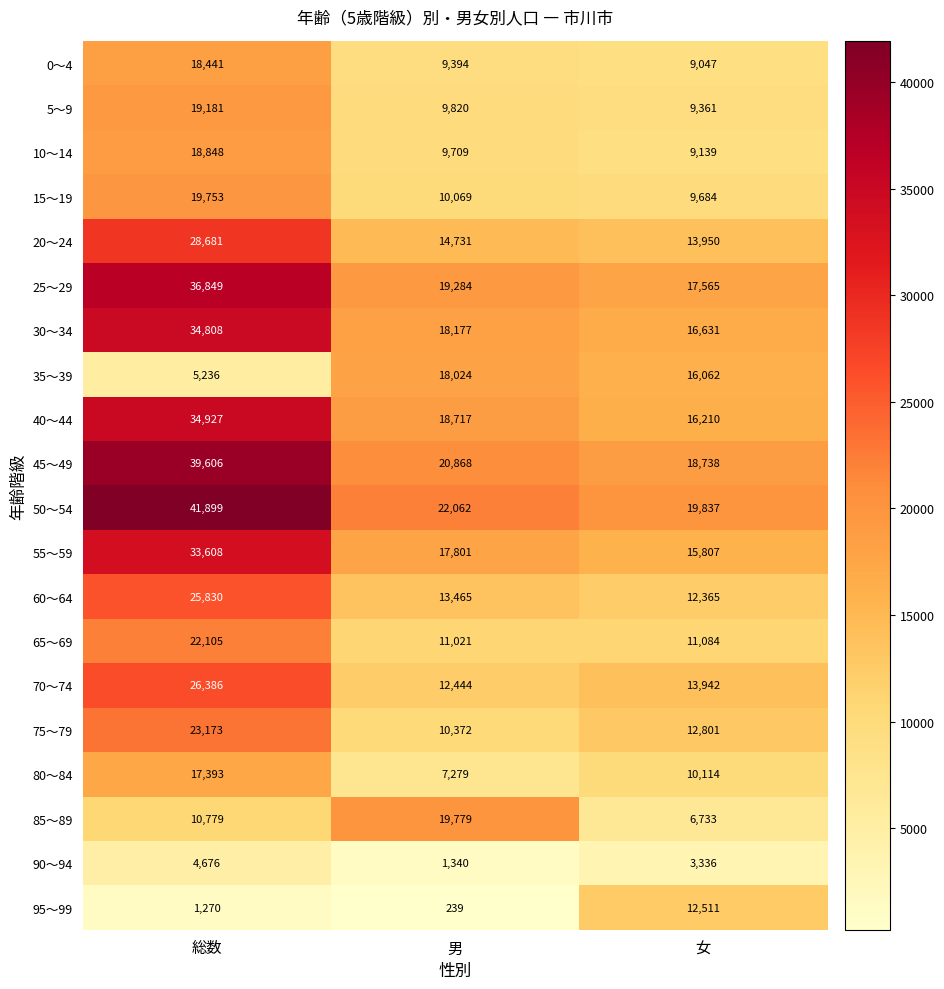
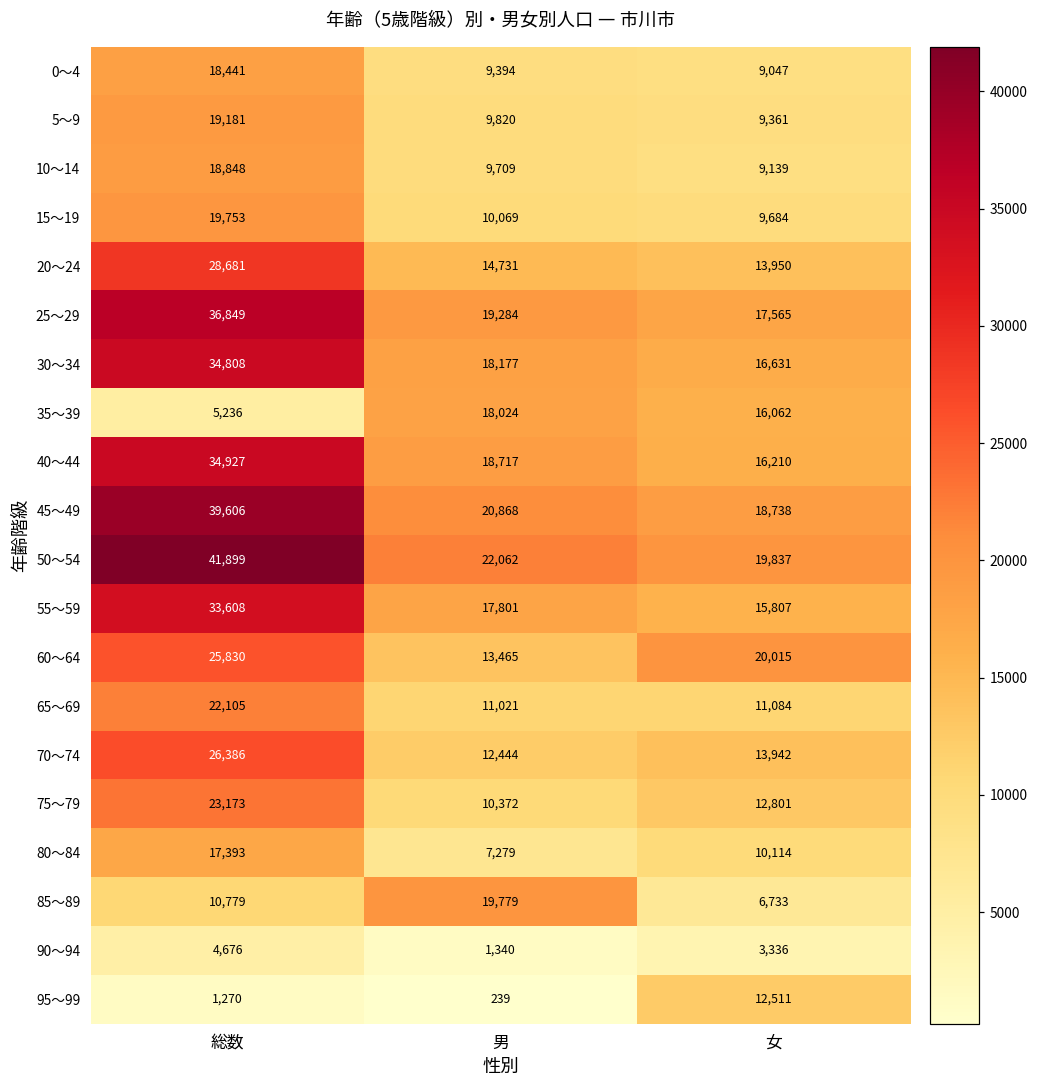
  {
    "0～4": {
      "総数": "18,441",
      "男": "9,394",
      "女": "9,047"
    },
    "5～9": {
      "総数": "19,181",
      "男": "9,820",
      "女": "9,361"
    },
    "10～14": {
      "総数": "18,848",
      "男": "9,709",
      "女": "9,139"
    },
    "15～19": {
      "総数": "19,753",
      "男": "10,069",
      "女": "9,684"
    },
    "20～24": {
      "総数": "28,681",
      "男": "14,731",
      "女": "13,950"
    },
    "25～29": {
      "総数": "36,849",
      "男": "19,284",
      "女": "17,565"
    },
    "30～34": {
      "総数": "34,808",
      "男": "18,177",
      "女": "16,631"
    },
    "35～39": {
      "総数": "5,236",
      "男": "18,024",
      "女": "16,062"
    },
    "40～44": {
      "総数": "34,927",
      "男": "18,717",
      "女": "16,210"
    },
    "45～49": {
      "総数": "39,606",
      "男": "20,868",
      "女": "18,738"
    },
    "50～54": {
      "総数": "41,899",
      "男": "22,062",
      "女": "19,837"
    },
    "55～59": {
      "総数": "33,608",
      "男": "17,801",
      "女": "15,807"
    },
    "60～64": {
      "総数": "25,830",
      "男": "13,465",
-     "女": "12,365"
+     "女": "20,015"
    },
    "65～69": {
      "総数": "22,105",
      "男": "11,021",
      "女": "11,084"
    },
    "70～74": {
      "総数": "26,386",
      "男": "12,444",
      "女": "13,942"
    },
    "75～79": {
      "総数": "23,173",
      "男": "10,372",
      "女": "12,801"
    },
    "80～84": {
      "総数": "17,393",
      "男": "7,279",
      "女": "10,114"
    },
    "85～89": {
      "総数": "10,779",
      "男": "19,779",
      "女": "6,733"
    },
    "90～94": {
      "総数": "4,676",
      "男": "1,340",
      "女": "3,336"
    },
    "95～99": {
      "総数": "1,270",
      "男": "239",
      "女": "12,511"
    }
  }
